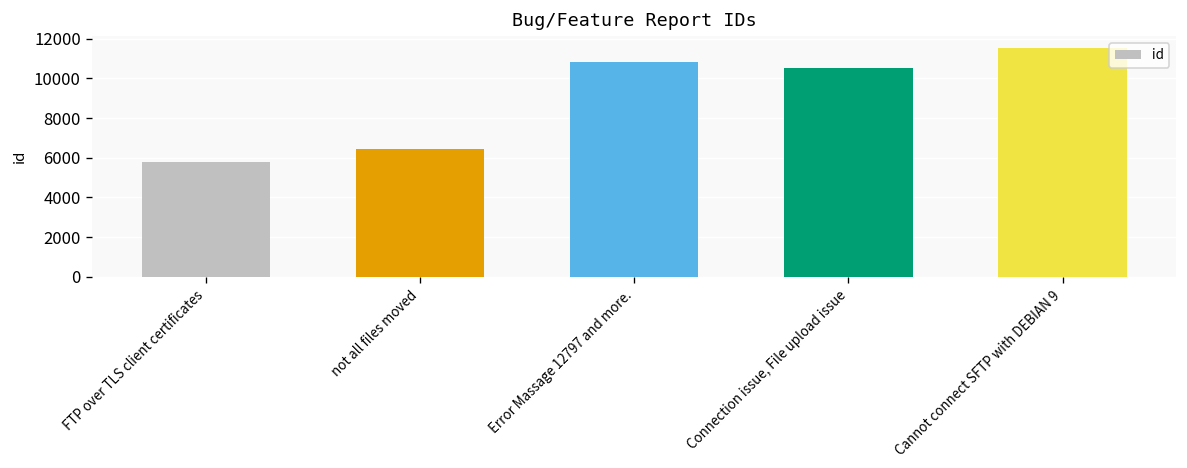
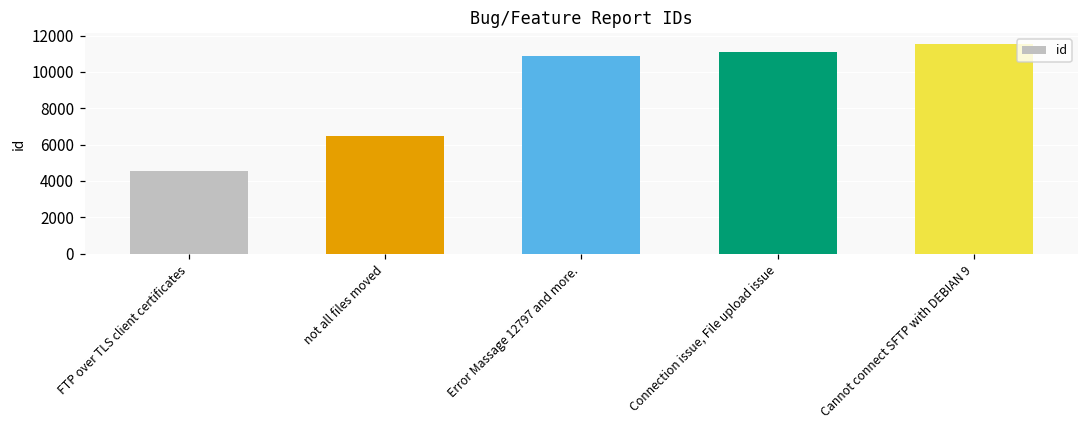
  {
-   "FTP over TLS client certificates": 5800,
+   "FTP over TLS client certificates": 4600,
    "not all files moved": 6500,
    "Error Massage 12797 and more.": 10900,
-   "Connection issue, File upload issue": 10500,
+   "Connection issue, File upload issue": 11100,
    "Cannot connect SFTP with DEBIAN 9": 11500
  }
